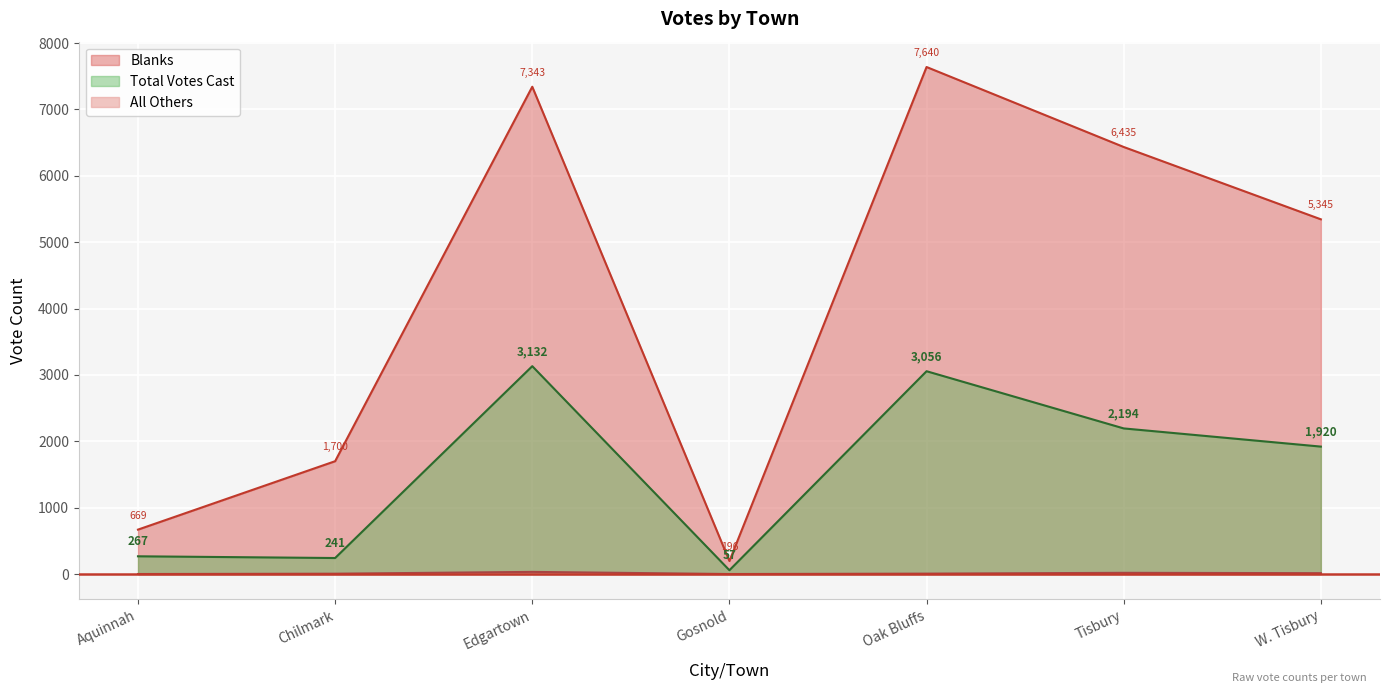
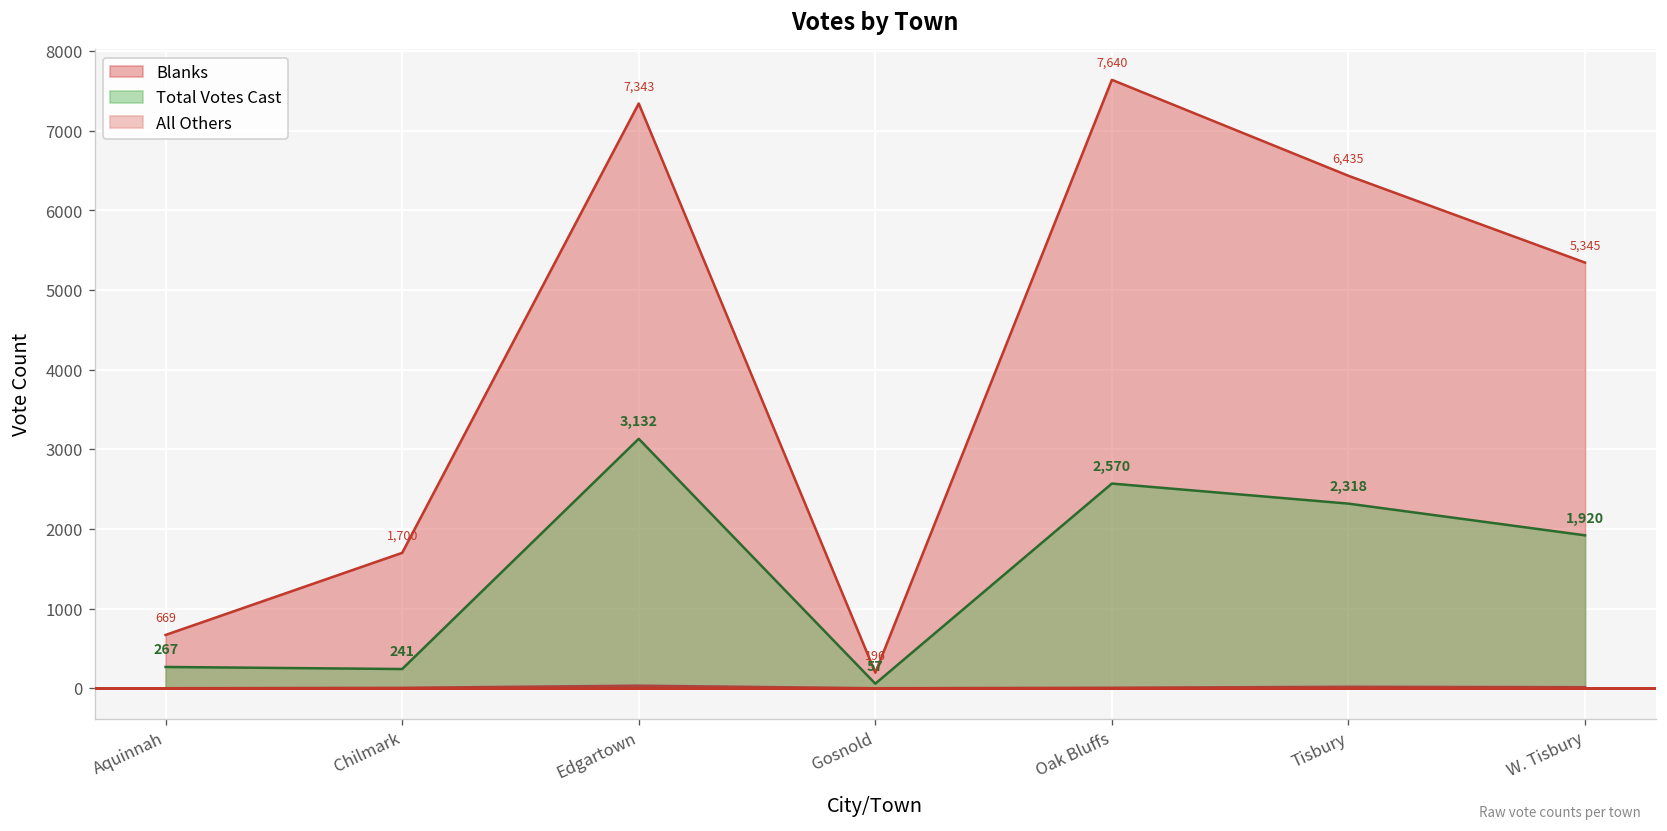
  {
    "Total Votes Cast": {
      "Aquinnah": "267",
      "Chilmark": "241",
      "Edgartown": "3,132",
-     "Oak Bluffs": "3,056",
-     "Tisbury": "2,194",
+     "Oak Bluffs": "2,570",
+     "Tisbury": "2,318",
      "W. Tisbury": "1,920"
    }
  }
